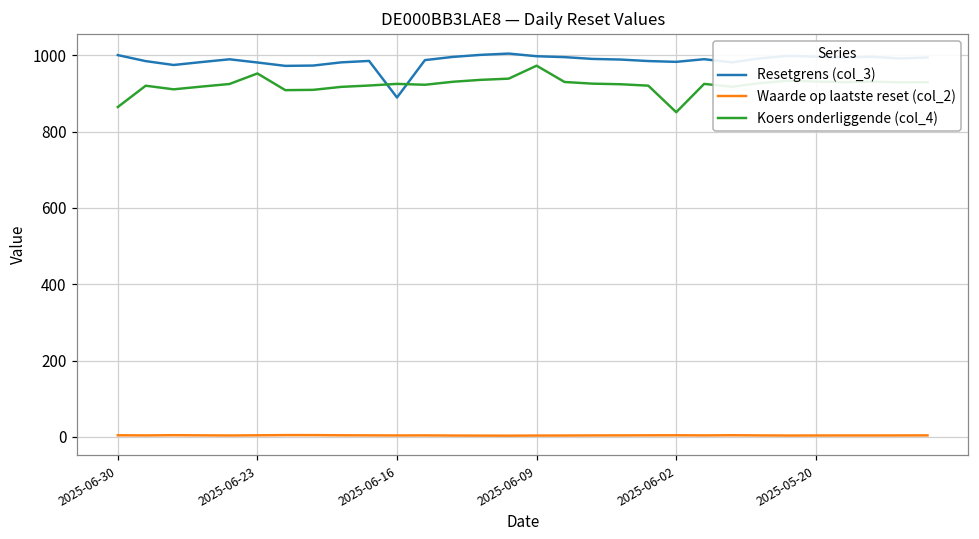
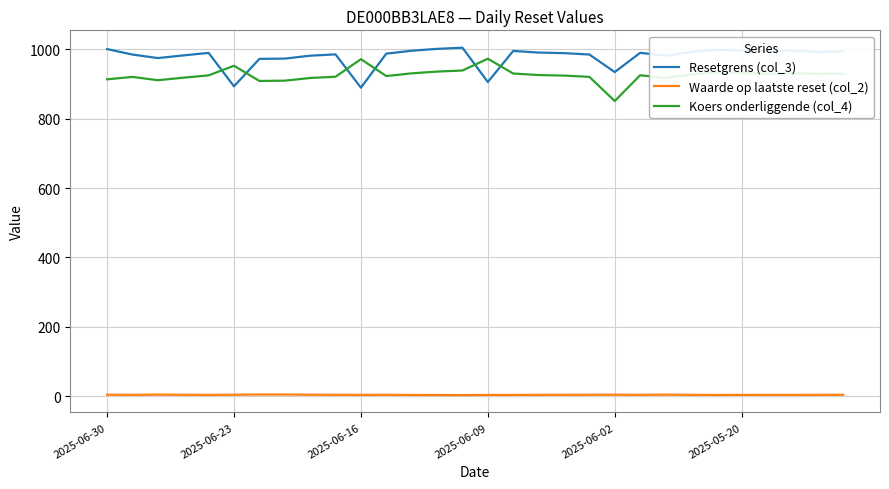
  {
    "Resetgrens (col_3)": {
      "2025-06-30": 1000,
-     "2025-06-23": 980,
+     "2025-06-23": 890,
      "2025-06-16": 890,
-     "2025-06-09": 1000,
-     "2025-06-02": 980
+     "2025-06-09": 910,
+     "2025-06-02": 930
    },
    "Waarde op laatste reset (col_2)": {
      "2025-06-30": 0,
      "2025-06-23": 0,
      "2025-06-16": 0,
      "2025-06-09": 0,
      "2025-06-02": 0,
      "2025-05-20": 0
    },
    "Koers onderliggende (col_4)": {
-     "2025-06-30": 860,
+     "2025-06-30": 910,
      "2025-06-23": 950,
-     "2025-06-16": 920,
+     "2025-06-16": 970,
      "2025-06-09": 970,
      "2025-06-02": 850
    }
  }
